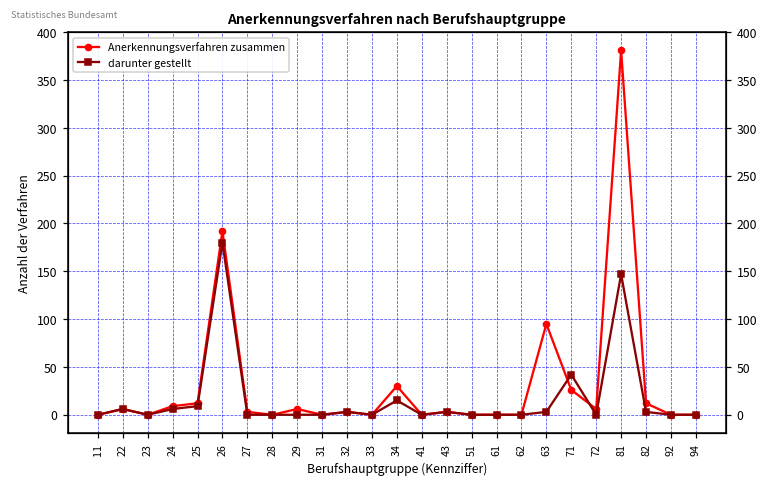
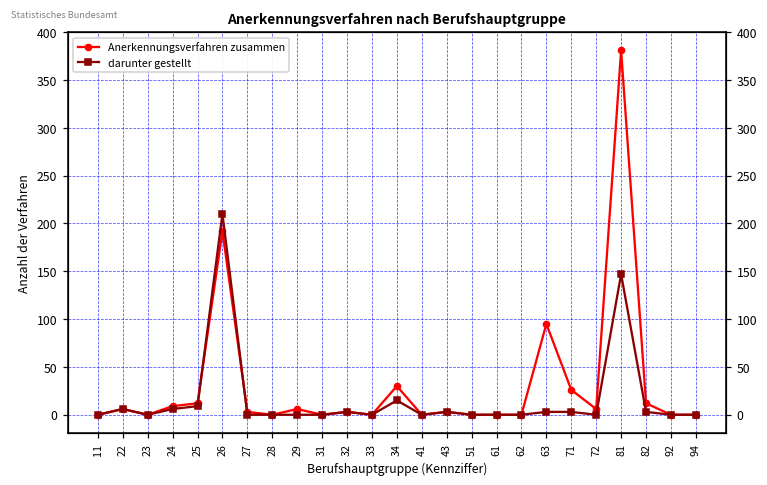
  {
    "Anerkennungsverfahren zusammen": {
      "24": 10,
      "25": 10,
      "26": 190,
      "27": 0,
      "29": 10,
      "34": 30,
      "63": 100,
      "71": 30,
      "72": 10,
      "81": 380,
      "82": 10
    },
    "darunter gestellt": {
      "24": 10,
      "25": 10,
-     "26": 180,
+     "26": 210,
      "27": 0,
      "29": 0,
      "34": 20,
      "63": 0,
-     "71": 40,
+     "71": 0,
      "72": 0,
      "81": 150,
      "82": 0
    }
  }
